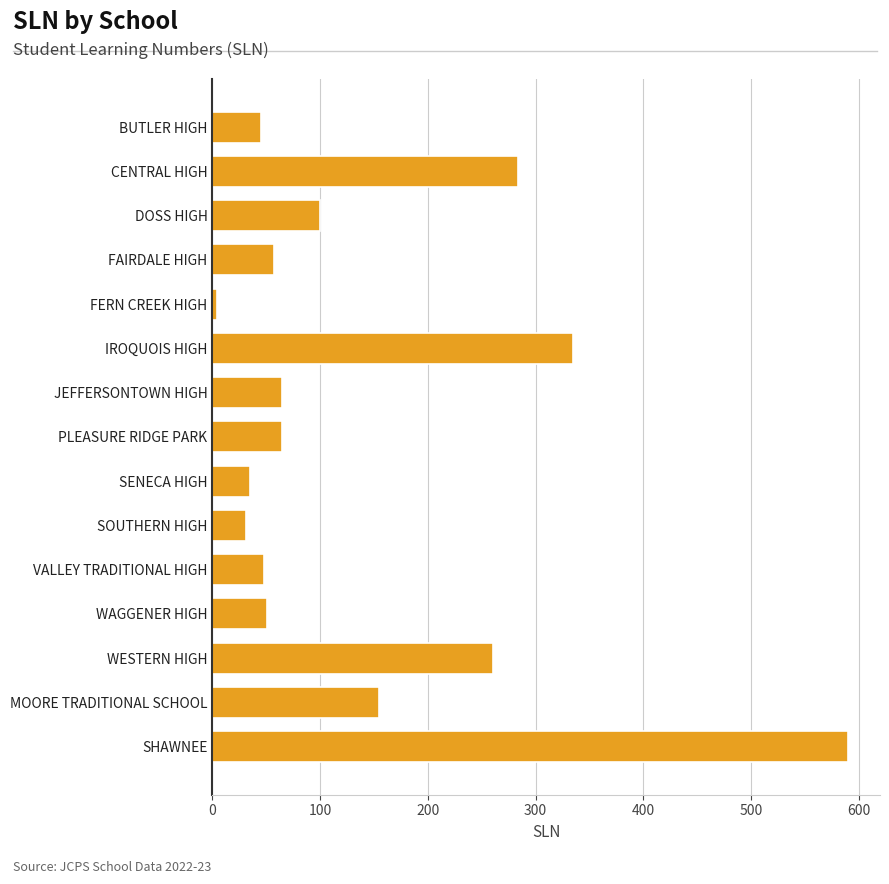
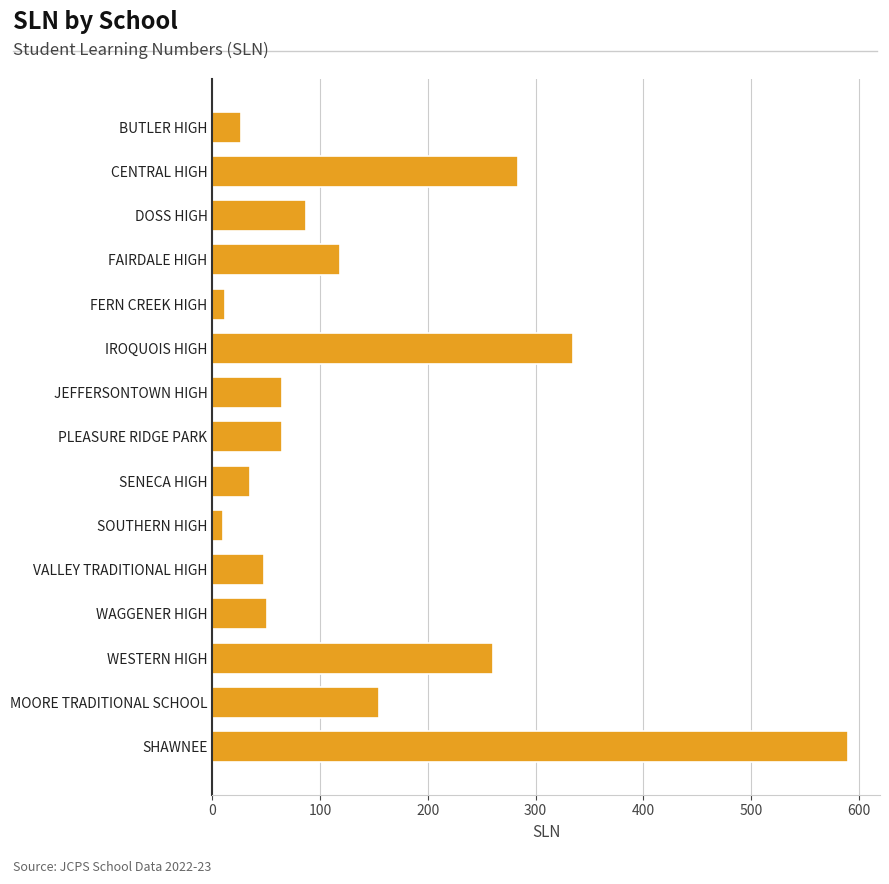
  {
-   "BUTLER HIGH": 45,
+   "BUTLER HIGH": 27,
    "CENTRAL HIGH": 284,
-   "DOSS HIGH": 100,
-   "FAIRDALE HIGH": 57,
-   "FERN CREEK HIGH": 4,
+   "DOSS HIGH": 87,
+   "FAIRDALE HIGH": 118,
+   "FERN CREEK HIGH": 12,
    "IROQUOIS HIGH": 335,
    "JEFFERSONTOWN HIGH": 65,
    "PLEASURE RIDGE PARK": 65,
    "SENECA HIGH": 35,
-   "SOUTHERN HIGH": 31,
+   "SOUTHERN HIGH": 10,
    "VALLEY TRADITIONAL HIGH": 48,
    "WAGGENER HIGH": 51,
    "WESTERN HIGH": 260,
    "MOORE TRADITIONAL SCHOOL": 155,
    "SHAWNEE": 590
  }
